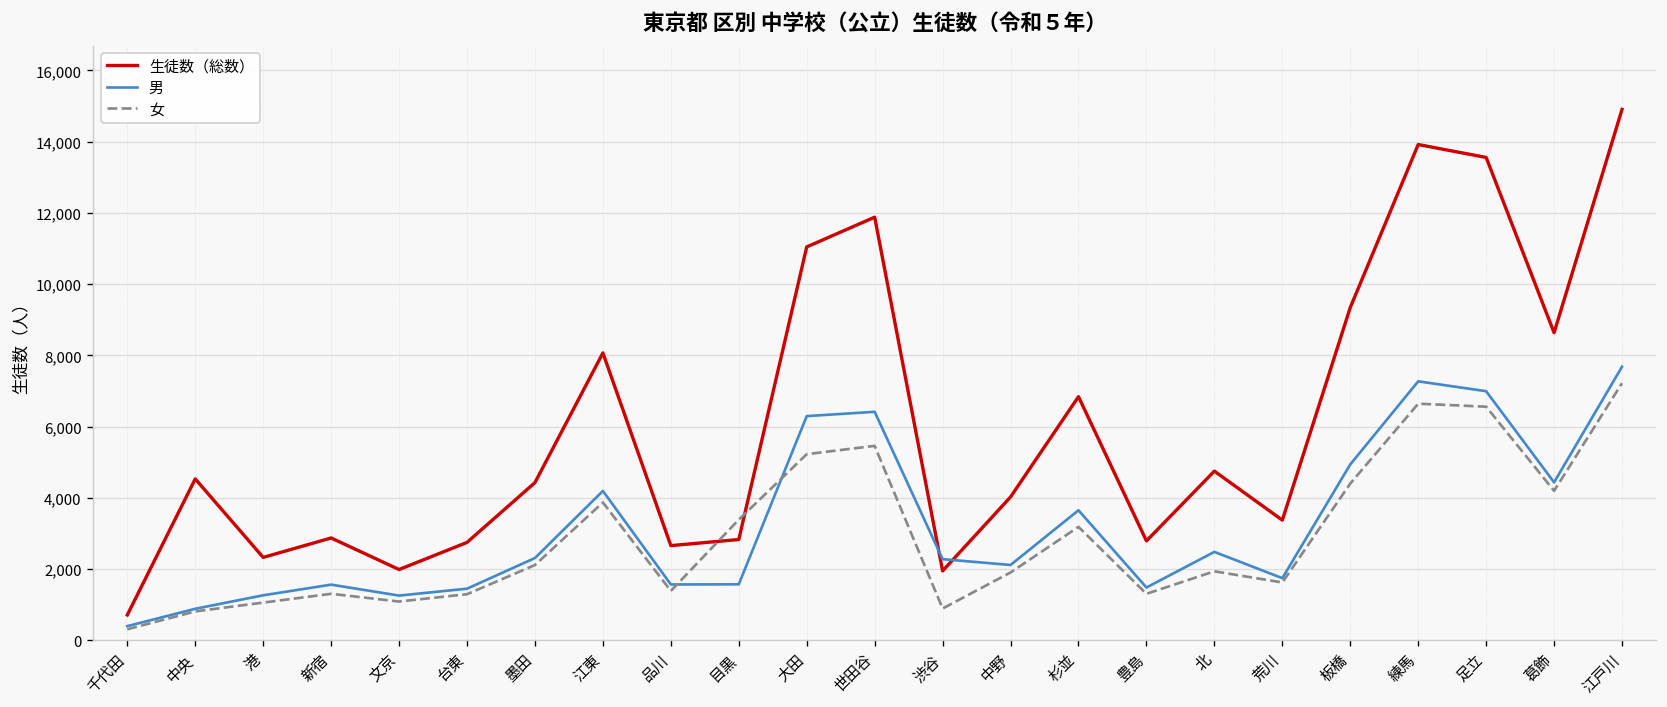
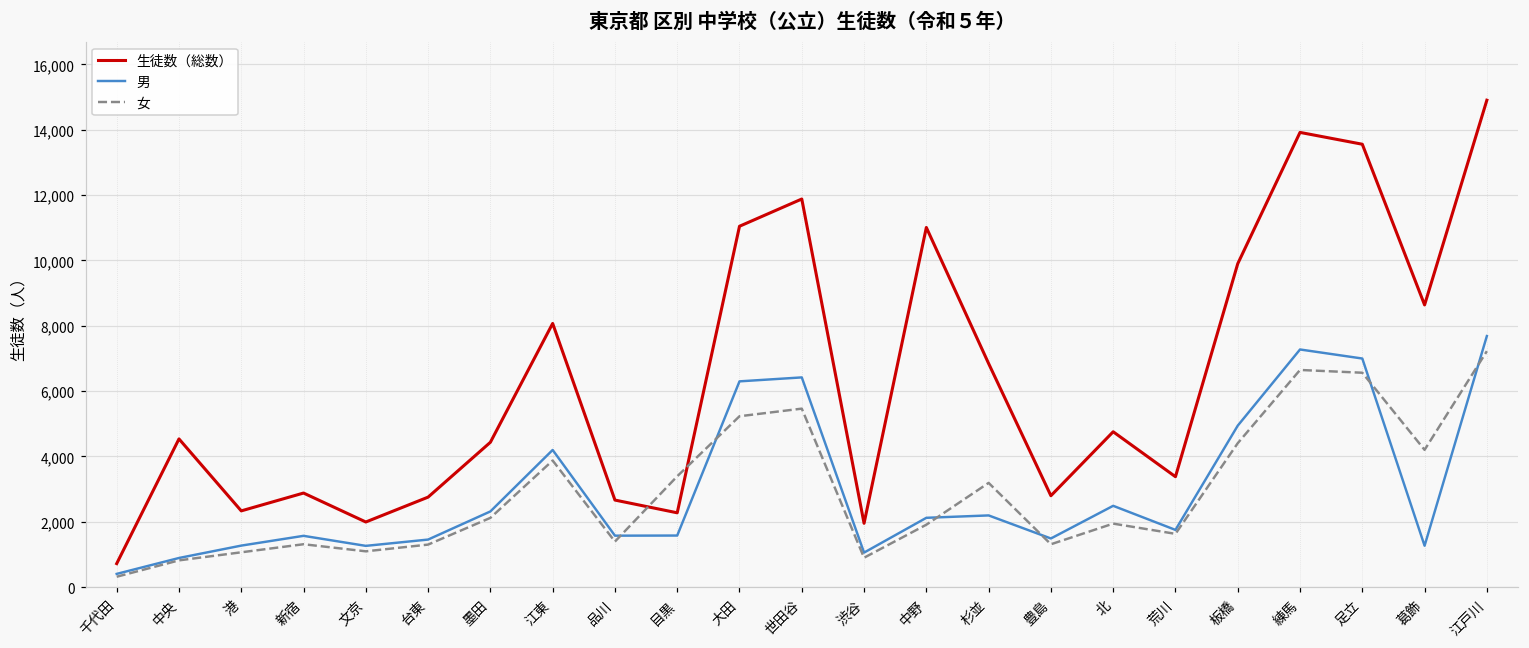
  {
    "生徒数（総数）": {
      "千代田": "700",
      "中央": "4,500",
      "港": "2,300",
      "新宿": "2,900",
      "文京": "2,000",
      "台東": "2,800",
      "墨田": "4,400",
      "江東": "8,100",
      "品川": "2,700",
-     "目黒": "2,800",
+     "目黒": "2,300",
      "大田": "11,000",
      "世田谷": "11,900",
      "渋谷": "2,000",
-     "中野": "4,000",
+     "中野": "11,000",
      "杉並": "6,800",
      "豊島": "2,800",
      "北": "4,800",
      "荒川": "3,400",
-     "板橋": "9,300",
+     "板橋": "9,900",
      "練馬": "13,900",
      "足立": "13,600",
      "葛飾": "8,600",
      "江戸川": "14,900"
    },
    "男": {
      "千代田": "400",
      "港": "1,300",
      "新宿": "1,600",
      "文京": "1,300",
      "台東": "1,500",
      "墨田": "2,300",
      "江東": "4,200",
      "品川": "1,600",
      "目黒": "1,600",
      "大田": "6,300",
      "世田谷": "6,400",
-     "渋谷": "2,300",
+     "渋谷": "1,100",
      "中野": "2,100",
-     "杉並": "3,700",
+     "杉並": "2,200",
      "豊島": "1,500",
      "北": "2,500",
      "荒川": "1,700",
      "板橋": "4,900",
      "練馬": "7,300",
      "足立": "7,000",
-     "葛飾": "4,400",
+     "葛飾": "1,300",
      "江戸川": "7,700"
    },
    "女": {
      "千代田": "300",
      "港": "1,100",
      "新宿": "1,300",
      "文京": "1,100",
      "台東": "1,300",
      "墨田": "2,100",
      "江東": "3,900",
      "品川": "1,400",
      "目黒": "3,400",
      "大田": "5,200",
      "世田谷": "5,500",
      "渋谷": "900",
      "中野": "1,900",
      "杉並": "3,200",
      "豊島": "1,300",
      "北": "1,900",
      "荒川": "1,600",
      "板橋": "4,400",
      "練馬": "6,600",
      "足立": "6,600",
      "葛飾": "4,200",
      "江戸川": "7,200"
    }
  }
